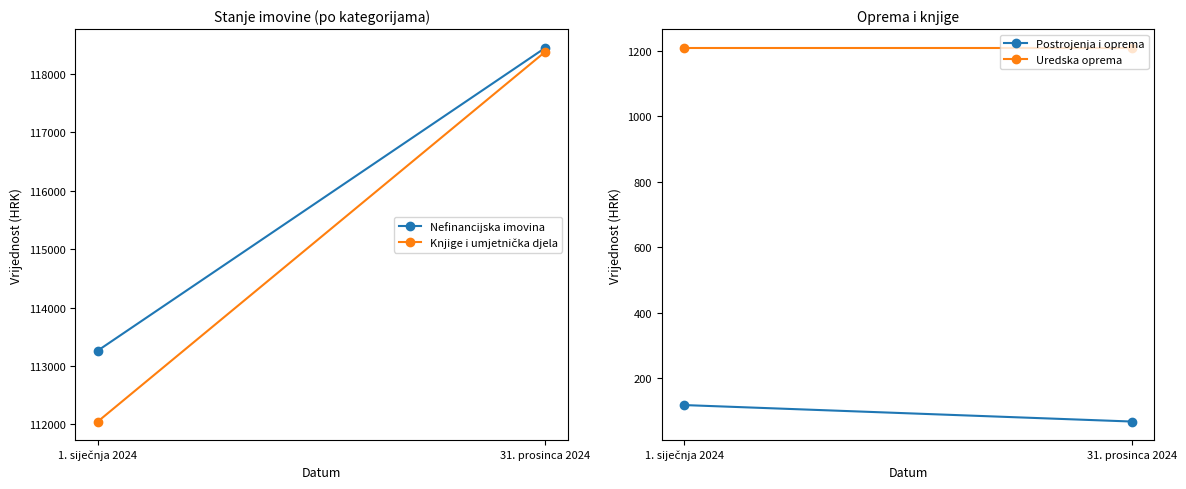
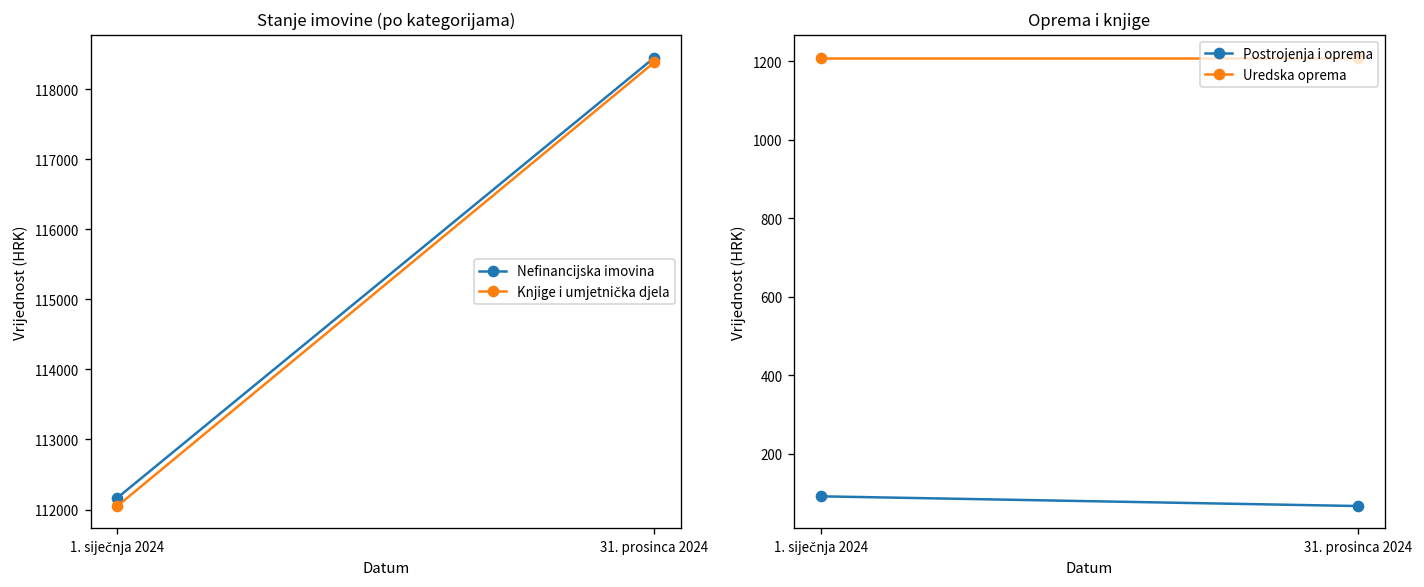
  {
    "Stanje imovine (po kategorijama)": {
      "Nefinancijska imovina": {
-       "1. siječnja 2024": 113300,
+       "1. siječnja 2024": 112200,
        "31. prosinca 2024": 118400
      },
      "Knjige i umjetnička djela": {
        "1. siječnja 2024": 112000,
        "31. prosinca 2024": 118400
      }
    },
    "Oprema i knjige": {
      "Postrojenja i oprema": {
-       "1. siječnja 2024": 120,
+       "1. siječnja 2024": 90,
        "31. prosinca 2024": 70
      },
      "Uredska oprema": {
        "1. siječnja 2024": 1210
      }
    }
  }
